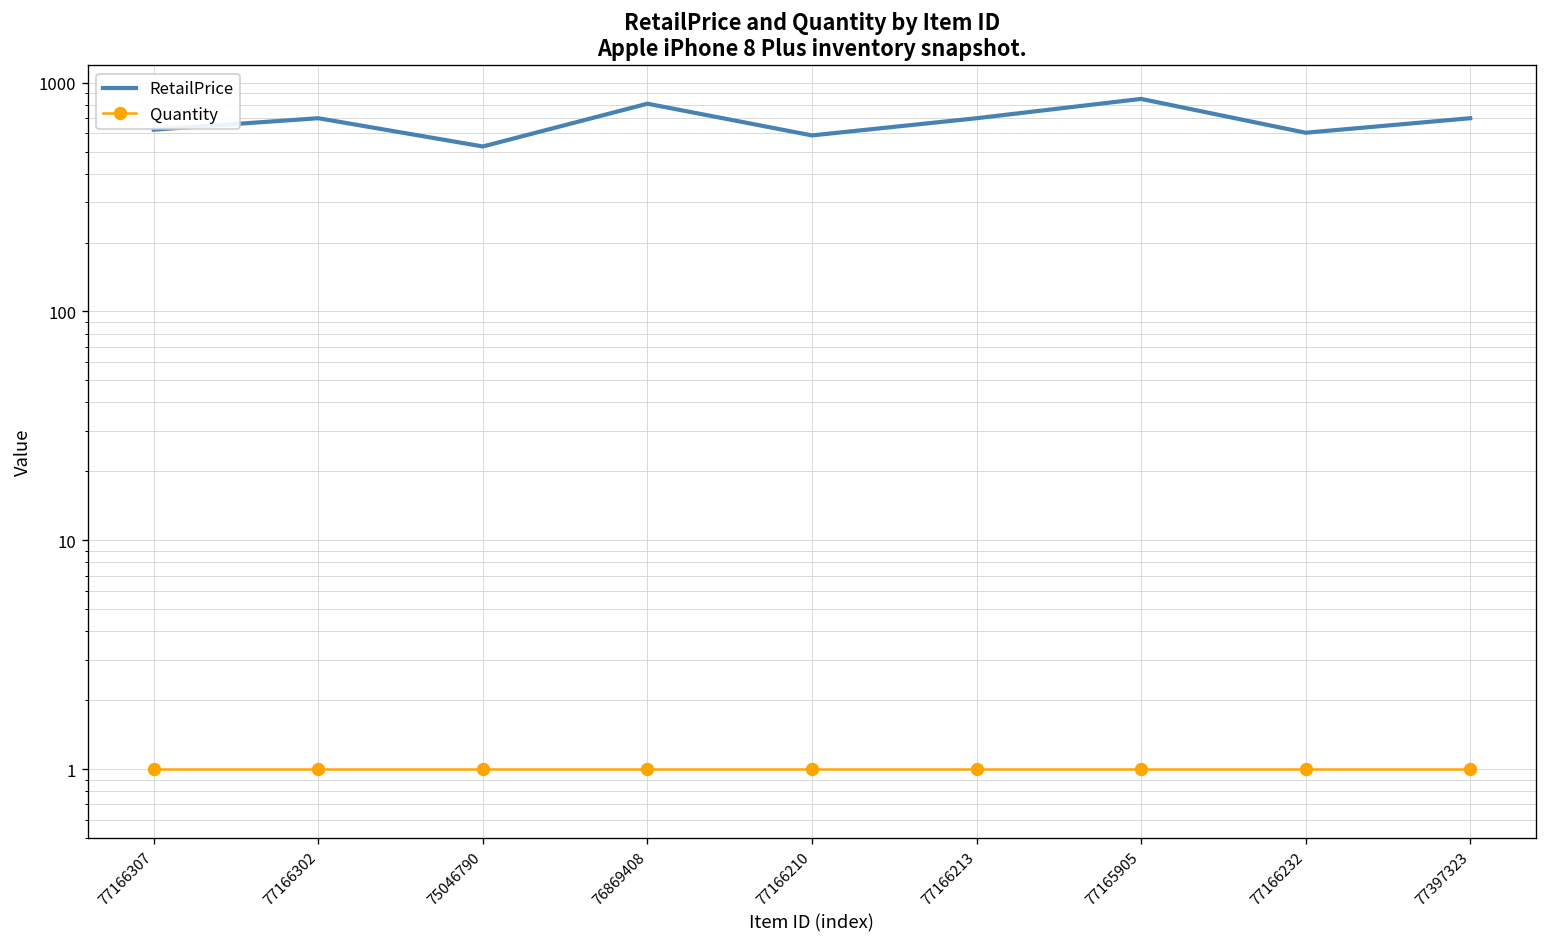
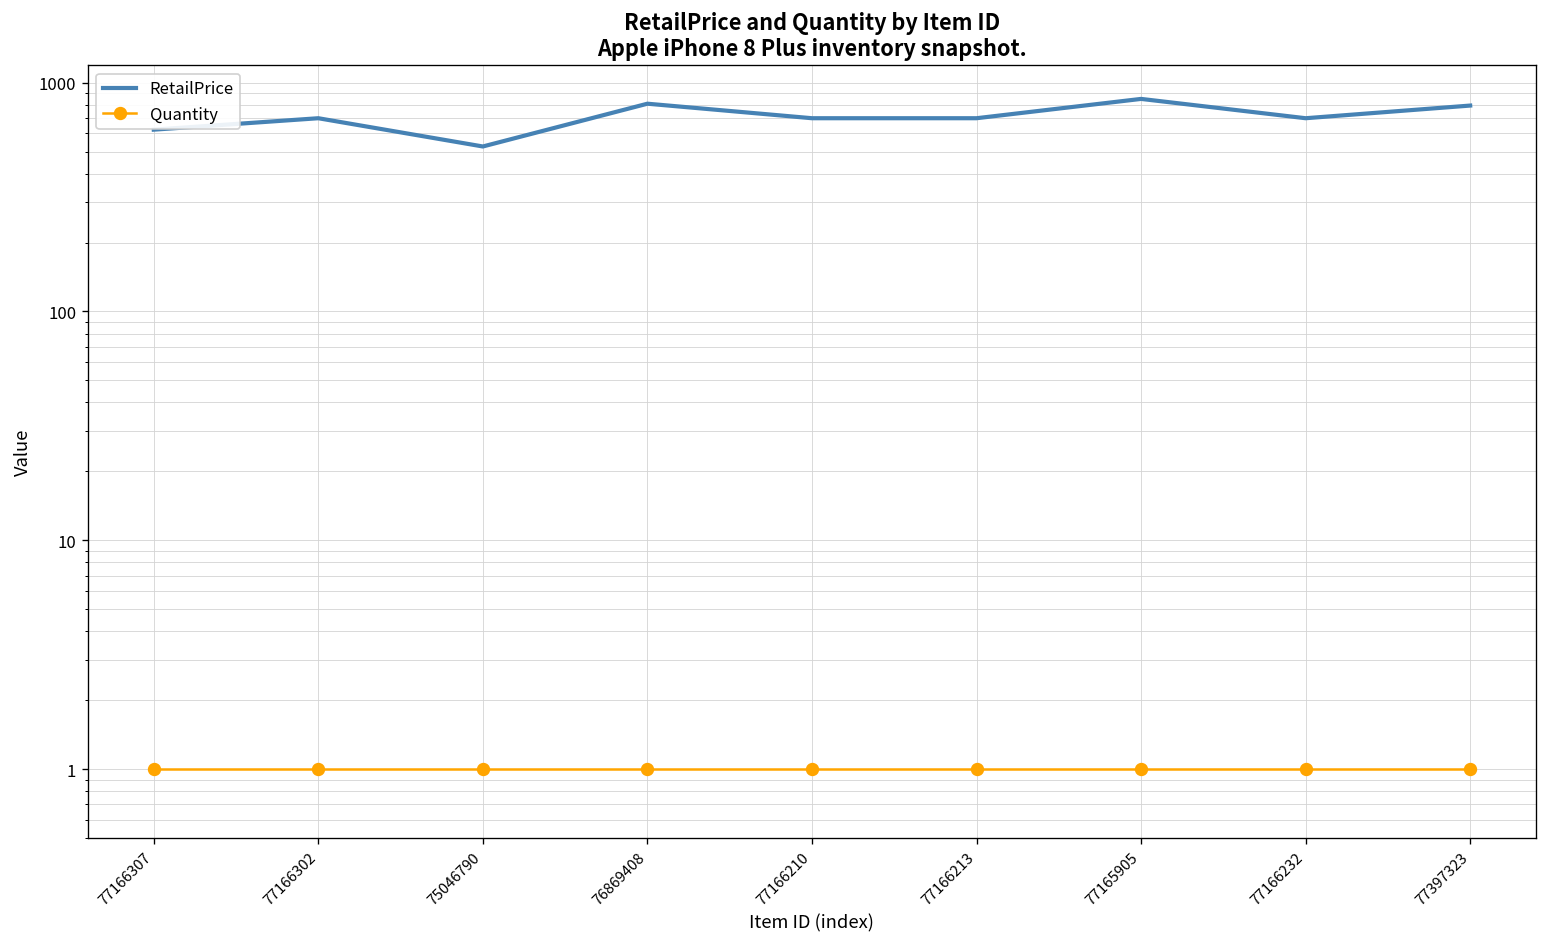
  {
    "RetailPrice": {
      "77166307": 620,
      "77166302": 700,
      "75046790": 530,
      "76869408": 810,
-     "77166210": 590,
+     "77166210": 700,
      "77166213": 700,
      "77165905": 800,
-     "77166232": 600,
-     "77397323": 700
+     "77166232": 700,
+     "77397323": 790
    },
    "Quantity": {
      "77166307": 1,
      "77166302": 1,
      "75046790": 1,
      "76869408": 1,
      "77166210": 1,
      "77166213": 1,
      "77165905": 1,
      "77166232": 1,
      "77397323": 1
    }
  }
